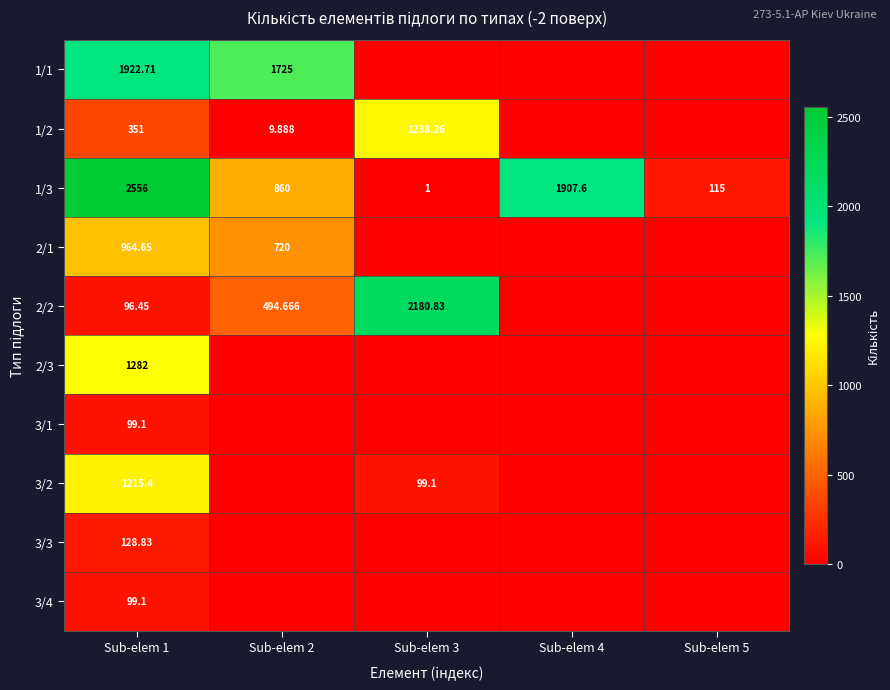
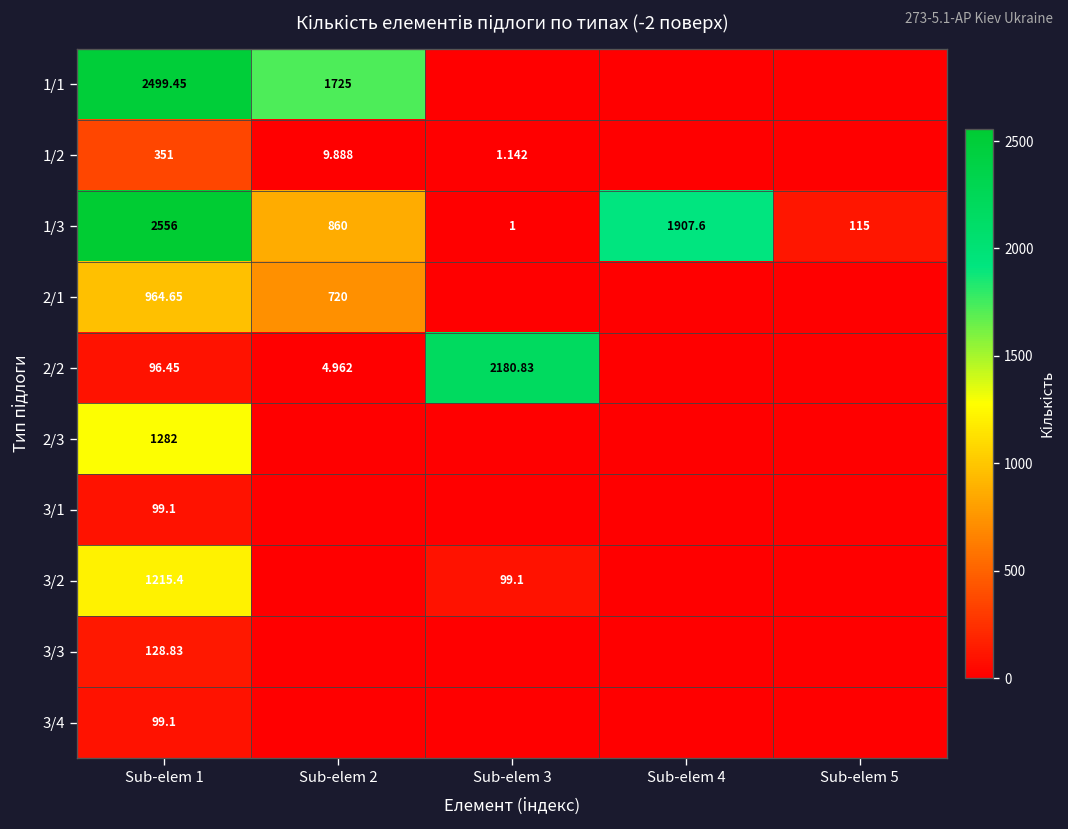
  {
    "1/1": {
-     "Sub-elem 1": 1922.71,
+     "Sub-elem 1": 2499.45,
      "Sub-elem 2": 1725
    },
    "1/2": {
      "Sub-elem 1": 351,
      "Sub-elem 2": 9.888,
-     "Sub-elem 3": 1238.26
+     "Sub-elem 3": 1.142
    },
    "1/3": {
      "Sub-elem 1": 2556,
      "Sub-elem 2": 860,
      "Sub-elem 3": 1,
      "Sub-elem 4": 1907.6,
      "Sub-elem 5": 115
    },
    "2/1": {
      "Sub-elem 1": 964.65,
      "Sub-elem 2": 720
    },
    "2/2": {
      "Sub-elem 1": 96.45,
-     "Sub-elem 2": 494.666,
+     "Sub-elem 2": 4.962,
      "Sub-elem 3": 2180.83
    },
    "2/3": {
      "Sub-elem 1": 1282
    },
    "3/1": {
      "Sub-elem 1": 99.1
    },
    "3/2": {
      "Sub-elem 1": 1215.4,
      "Sub-elem 3": 99.1
    },
    "3/3": {
      "Sub-elem 1": 128.83
    },
    "3/4": {
      "Sub-elem 1": 99.1
    }
  }
